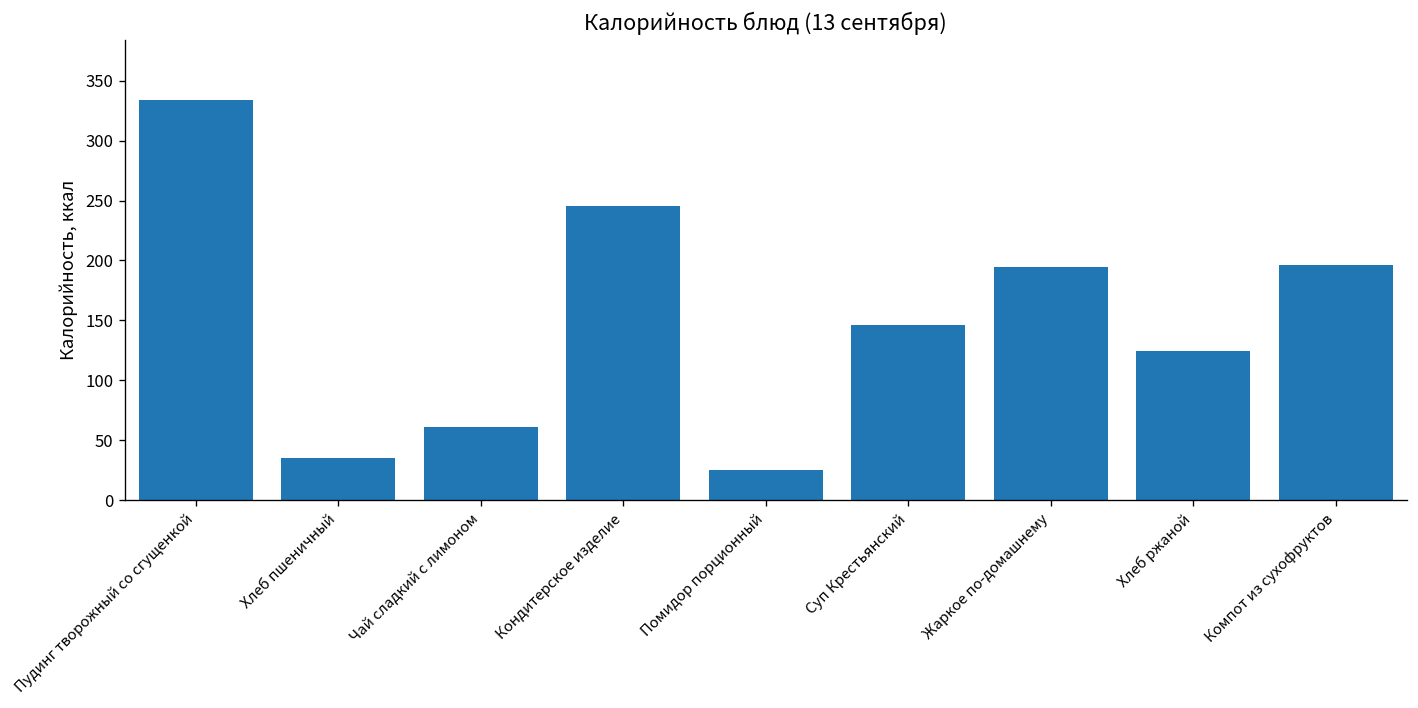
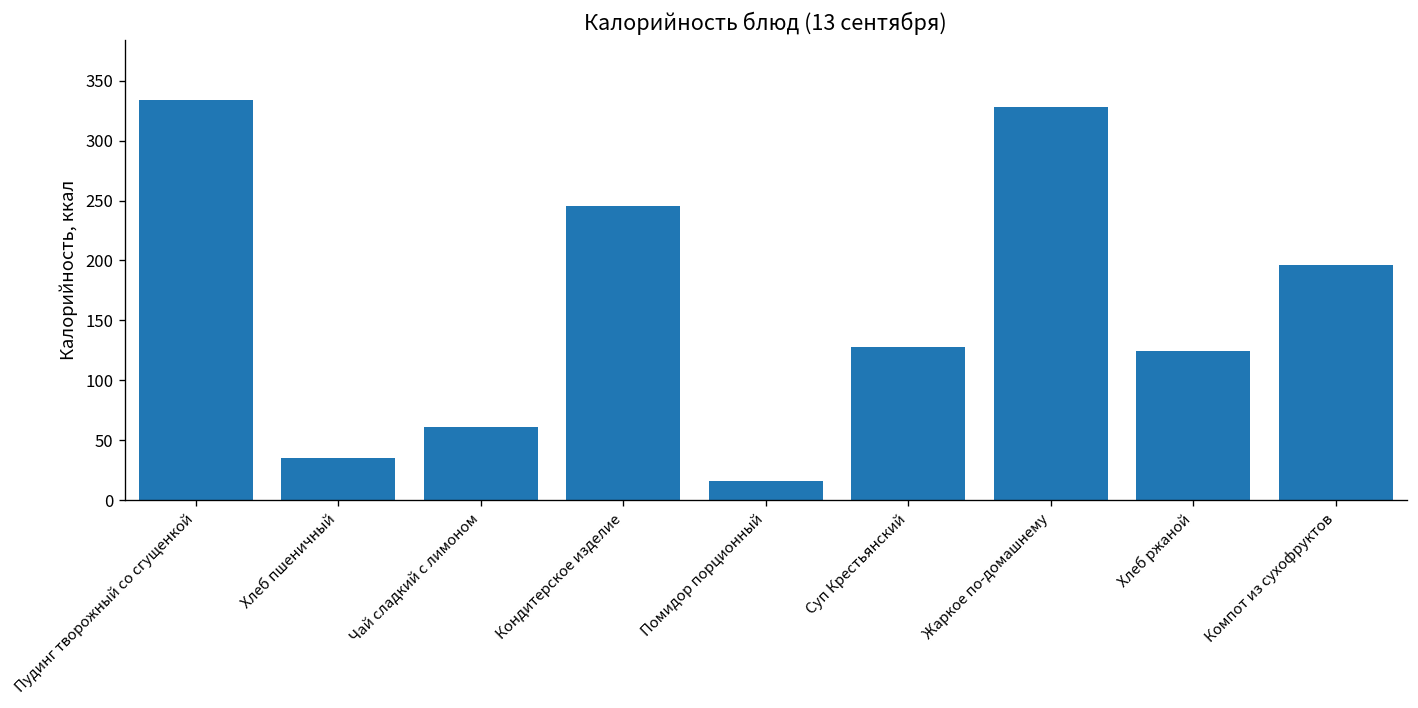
  {
    "Пудинг творожный со сгущенкой": 330,
    "Хлеб пшеничный": 40,
    "Чай сладкий с лимоном": 60,
    "Кондитерское изделие": 250,
-   "Помидор порционный": 30,
-   "Суп Крестьянский": 150,
-   "Жаркое по-домашнему": 190,
+   "Помидор порционный": 20,
+   "Суп Крестьянский": 130,
+   "Жаркое по-домашнему": 330,
    "Хлеб ржаной": 120,
    "Компот из сухофруктов": 200
  }
